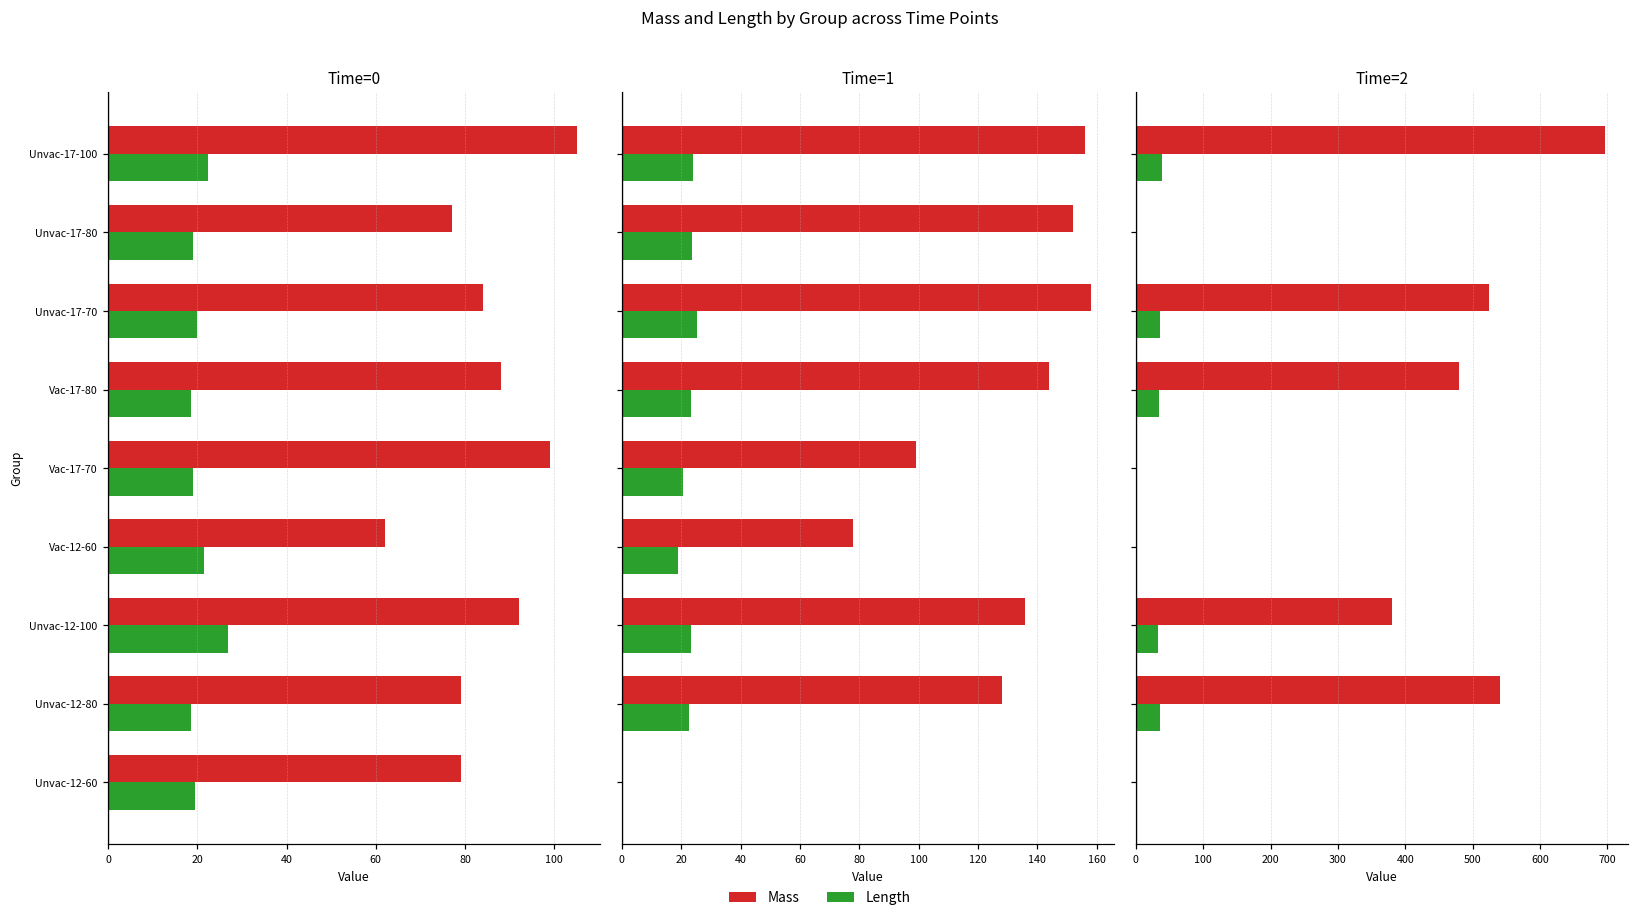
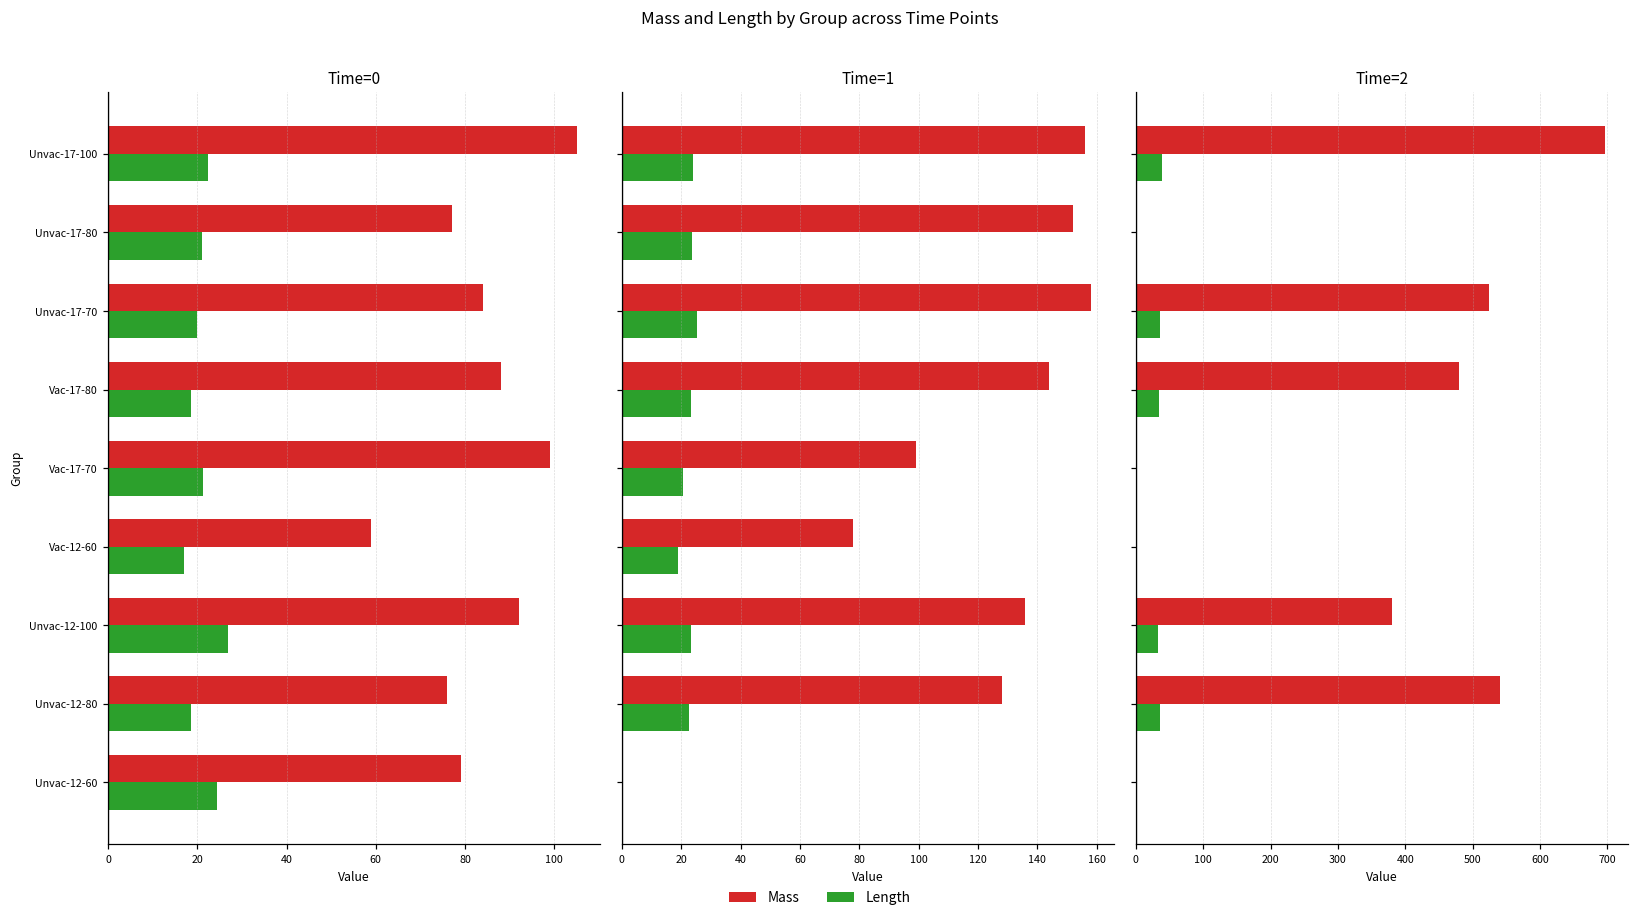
  {
    "Time=0": {
      "Mass": {
        "Unvac-17-100": 105,
        "Unvac-17-80": 77,
        "Unvac-17-70": 84,
        "Vac-17-80": 88,
        "Vac-17-70": 99,
-       "Vac-12-60": 62,
+       "Vac-12-60": 59,
        "Unvac-12-100": 92,
-       "Unvac-12-80": 79,
+       "Unvac-12-80": 76,
        "Unvac-12-60": 79
      },
      "Length": {
        "Unvac-17-100": 22,
-       "Unvac-17-80": 19,
+       "Unvac-17-80": 21,
        "Unvac-17-70": 20,
        "Vac-17-80": 19,
-       "Vac-17-70": 19,
-       "Vac-12-60": 22,
+       "Vac-17-70": 21,
+       "Vac-12-60": 17,
        "Unvac-12-100": 27,
        "Unvac-12-80": 19,
-       "Unvac-12-60": 20
+       "Unvac-12-60": 24
      }
    }
  }
